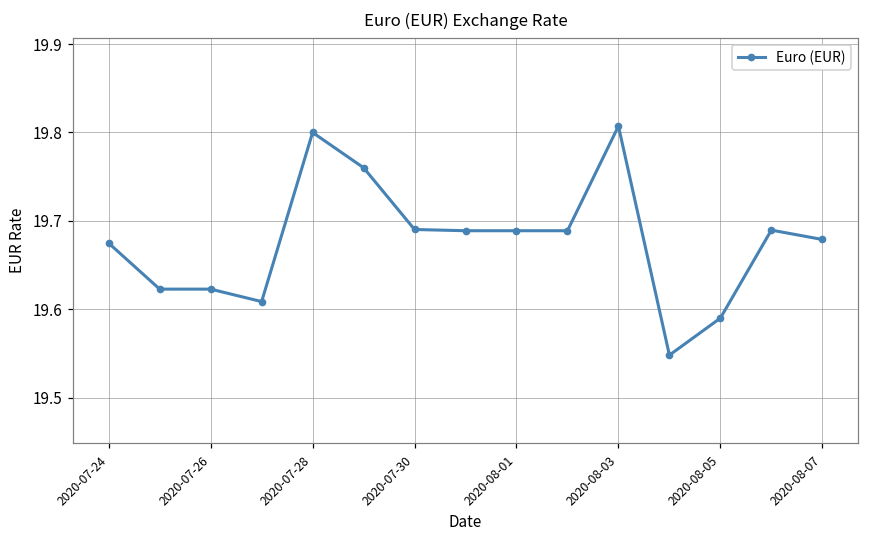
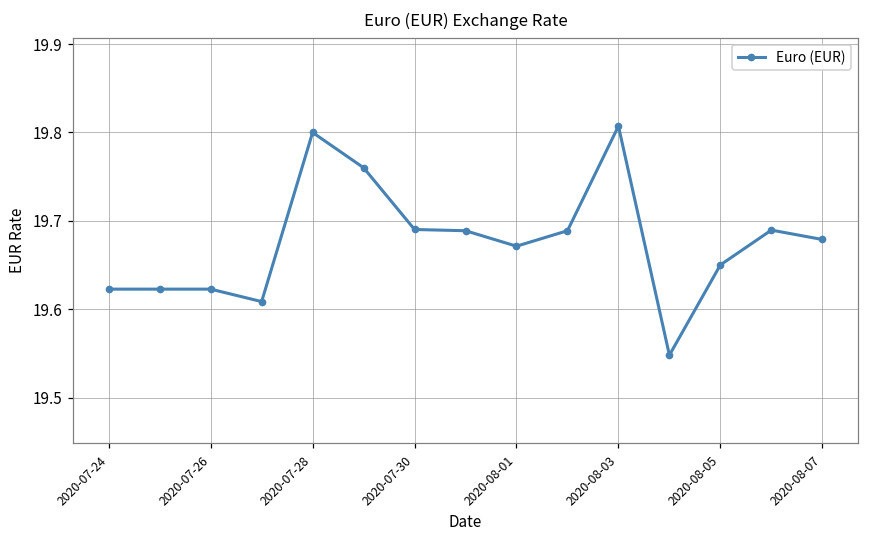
  {
-   "2020-07-24": 19.67,
+   "2020-07-24": 19.62,
    "2020-07-26": 19.62,
    "2020-07-28": 19.80,
    "2020-07-30": 19.69,
-   "2020-08-01": 19.69,
+   "2020-08-01": 19.67,
    "2020-08-03": 19.81,
-   "2020-08-05": 19.59,
+   "2020-08-05": 19.65,
    "2020-08-07": 19.68
  }
